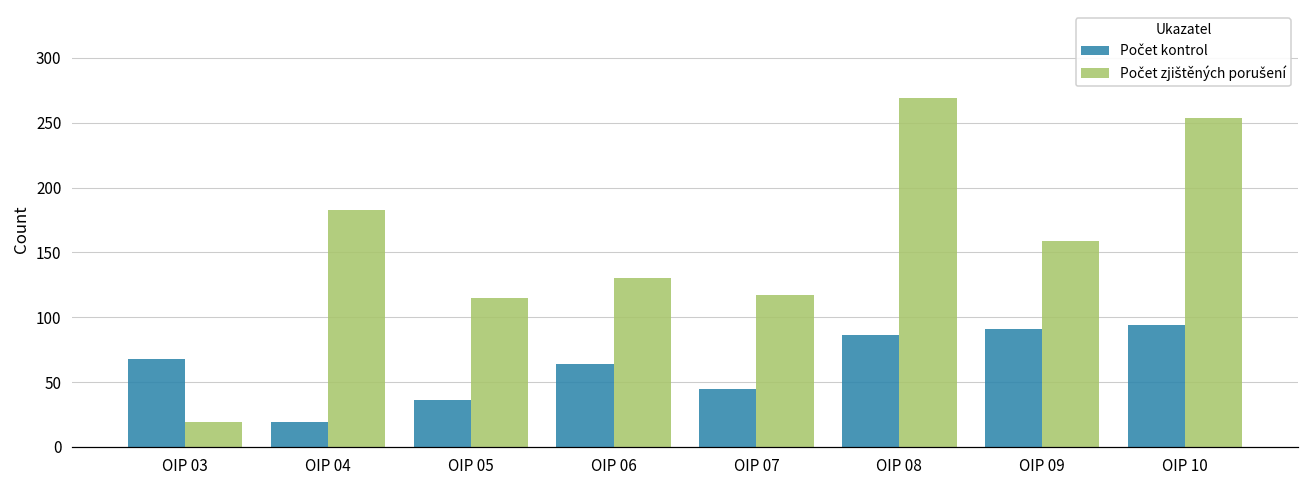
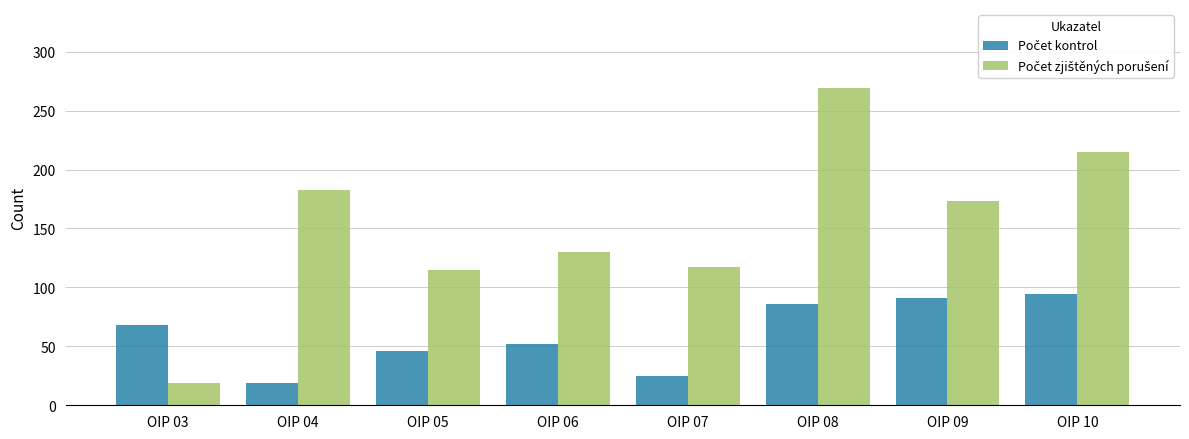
  {
    "Počet kontrol": {
      "OIP 03": 68,
      "OIP 04": 19,
-     "OIP 05": 36,
-     "OIP 06": 64,
-     "OIP 07": 45,
+     "OIP 05": 46,
+     "OIP 06": 52,
+     "OIP 07": 25,
      "OIP 08": 86,
      "OIP 09": 91,
      "OIP 10": 94
    },
    "Počet zjištěných porušení": {
      "OIP 03": 19,
      "OIP 04": 183,
      "OIP 05": 115,
      "OIP 06": 130,
      "OIP 07": 117,
      "OIP 08": 269,
-     "OIP 09": 159,
-     "OIP 10": 254
+     "OIP 09": 173,
+     "OIP 10": 215
    }
  }
